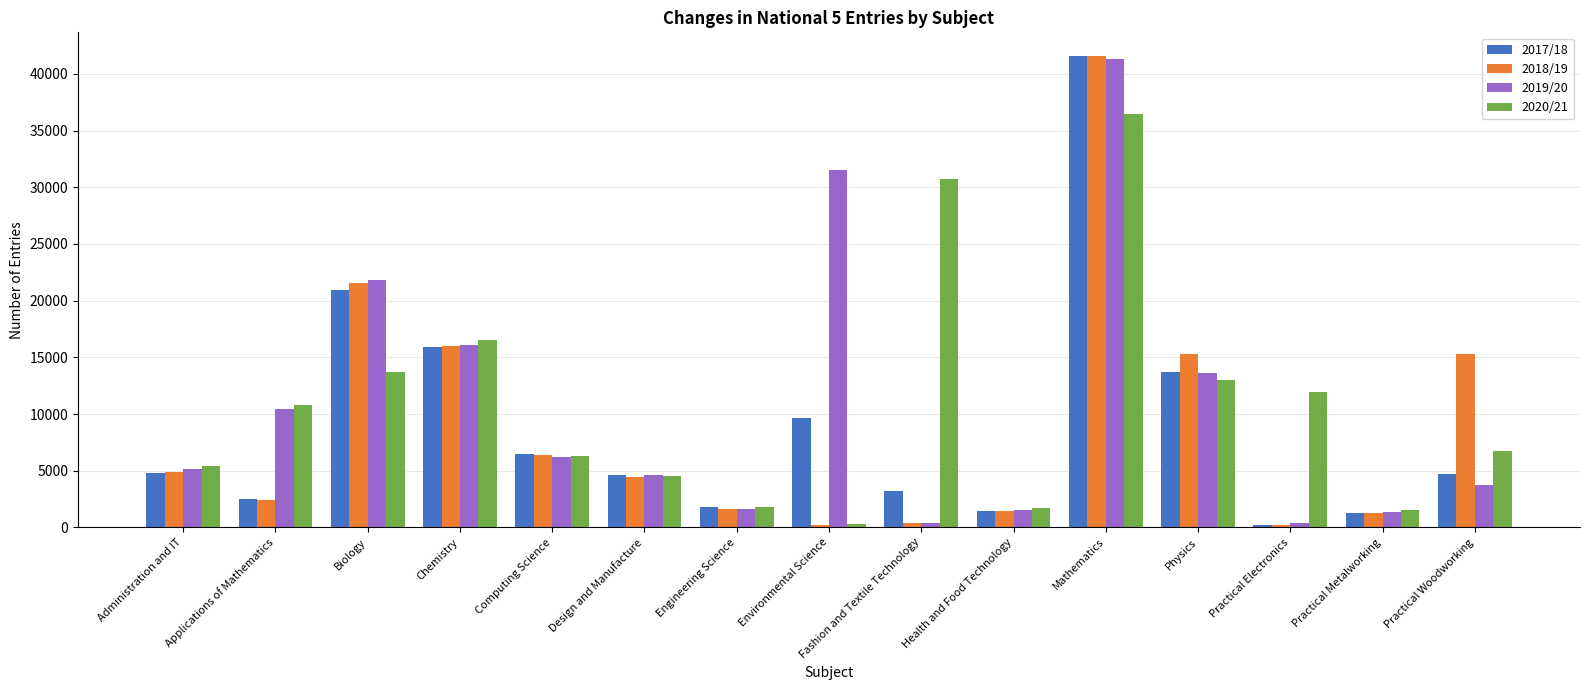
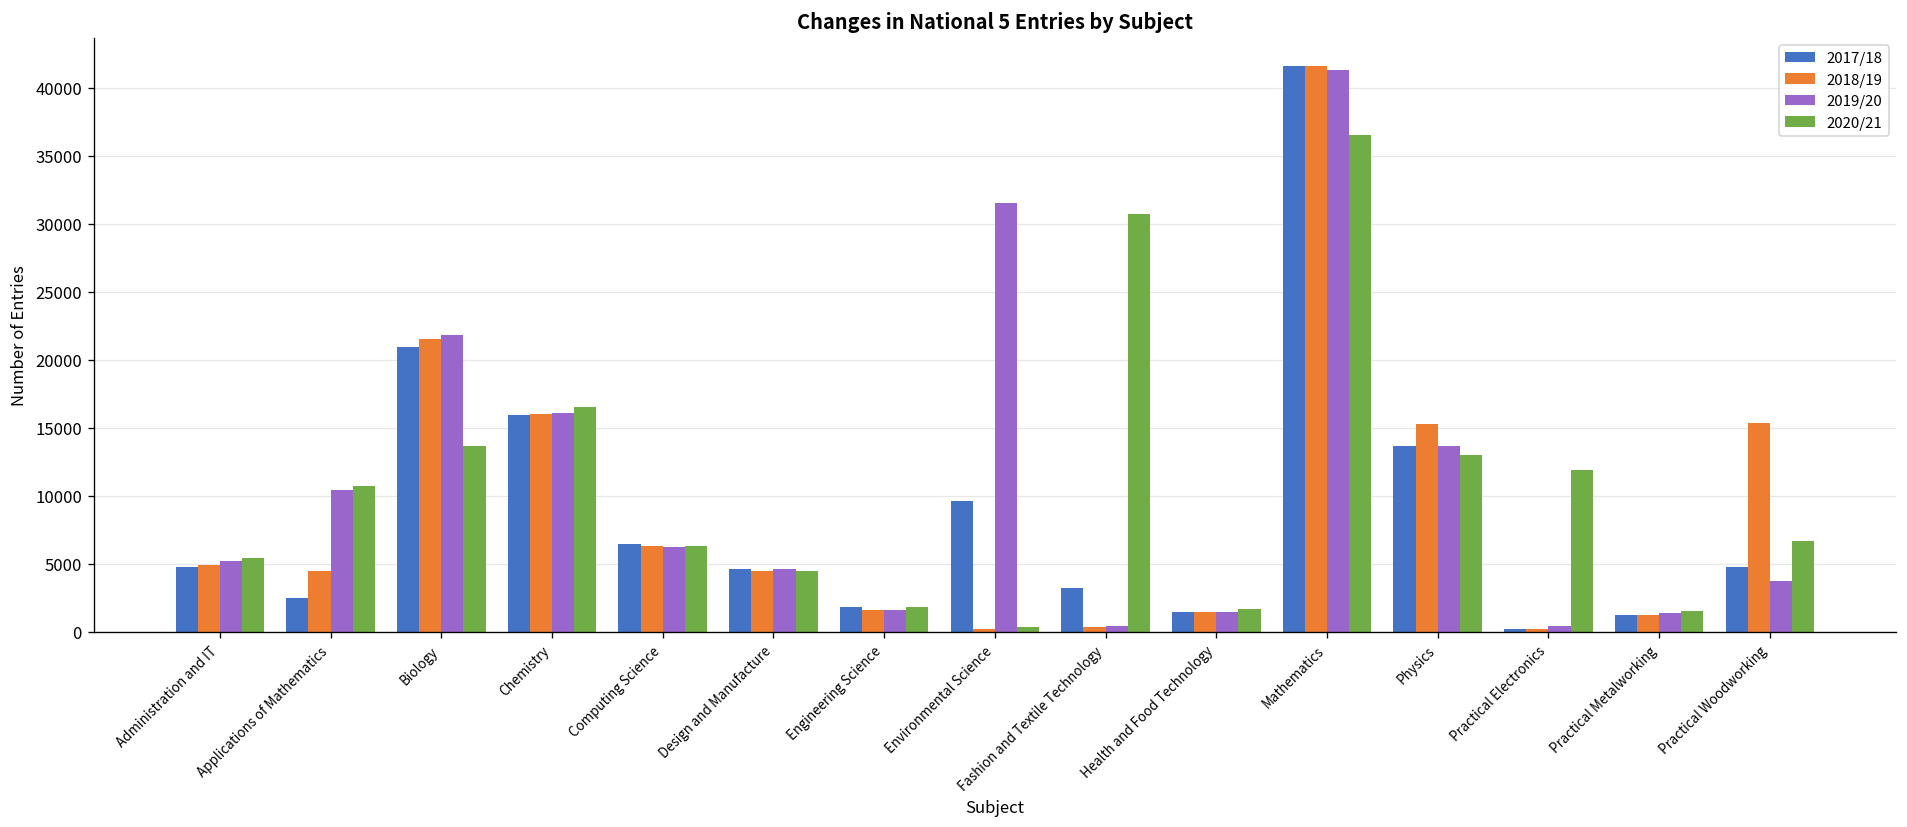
  {
    "2017/18": {
      "Administration and IT": 4800,
      "Applications of Mathematics": 2500,
      "Biology": 20900,
      "Chemistry": 15900,
      "Computing Science": 6400,
      "Design and Manufacture": 4600,
      "Engineering Science": 1800,
      "Environmental Science": 9600,
      "Fashion and Textile Technology": 3200,
      "Health and Food Technology": 1500,
      "Mathematics": 41600,
      "Physics": 13700,
      "Practical Metalworking": 1300,
      "Practical Woodworking": 4700
    },
    "2018/19": {
      "Administration and IT": 4900,
-     "Applications of Mathematics": 2400,
+     "Applications of Mathematics": 4500,
      "Biology": 21500,
      "Chemistry": 16000,
      "Computing Science": 6300,
      "Design and Manufacture": 4500,
      "Engineering Science": 1600,
      "Fashion and Textile Technology": 400,
      "Health and Food Technology": 1500,
      "Mathematics": 41600,
      "Physics": 15300,
      "Practical Metalworking": 1300,
      "Practical Woodworking": 15300
    },
    "2019/20": {
      "Administration and IT": 5200,
      "Applications of Mathematics": 10400,
      "Biology": 21800,
      "Chemistry": 16100,
      "Computing Science": 6200,
      "Design and Manufacture": 4600,
      "Engineering Science": 1600,
      "Environmental Science": 31500,
      "Fashion and Textile Technology": 400,
      "Health and Food Technology": 1500,
      "Mathematics": 41300,
      "Physics": 13700,
      "Practical Electronics": 400,
      "Practical Metalworking": 1400,
      "Practical Woodworking": 3700
    },
    "2020/21": {
      "Administration and IT": 5400,
      "Applications of Mathematics": 10800,
      "Biology": 13700,
      "Chemistry": 16500,
      "Computing Science": 6300,
      "Design and Manufacture": 4500,
      "Engineering Science": 1800,
      "Environmental Science": 300,
      "Fashion and Textile Technology": 30700,
      "Health and Food Technology": 1700,
      "Mathematics": 36500,
      "Physics": 13000,
      "Practical Electronics": 11900,
      "Practical Metalworking": 1600,
      "Practical Woodworking": 6700
    }
  }
